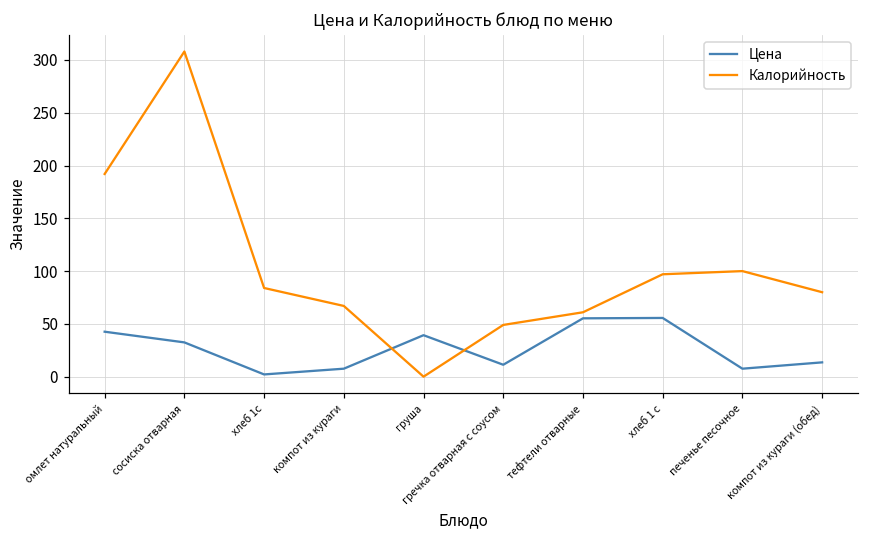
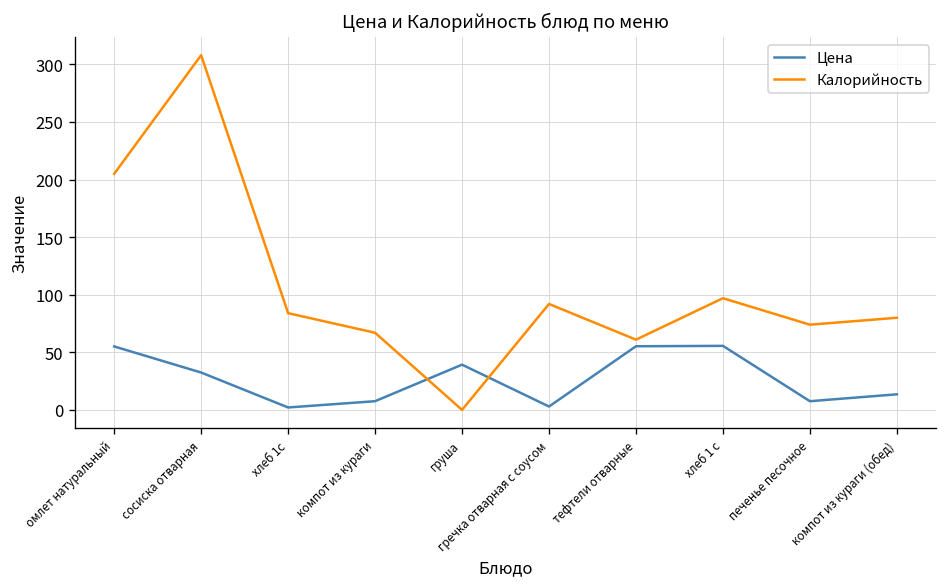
  {
    "Цена": {
-     "омлет натуральный": 40,
+     "омлет натуральный": 60,
      "сосиска отварная": 30,
      "хлеб 1с": 0,
      "компот из кураги": 10,
      "груша": 40,
-     "гречка отварная с соусом": 10,
+     "гречка отварная с соусом": 0,
      "тефтели отварные": 60,
      "хлеб 1 с": 60,
      "печенье песочное": 10,
      "компот из кураги (обед)": 10
    },
    "Калорийность": {
-     "омлет натуральный": 190,
+     "омлет натуральный": 210,
      "сосиска отварная": 310,
      "хлеб 1с": 80,
      "компот из кураги": 70,
      "груша": 0,
-     "гречка отварная с соусом": 50,
+     "гречка отварная с соусом": 90,
      "тефтели отварные": 60,
      "хлеб 1 с": 100,
-     "печенье песочное": 100,
+     "печенье песочное": 70,
      "компот из кураги (обед)": 80
    }
  }
